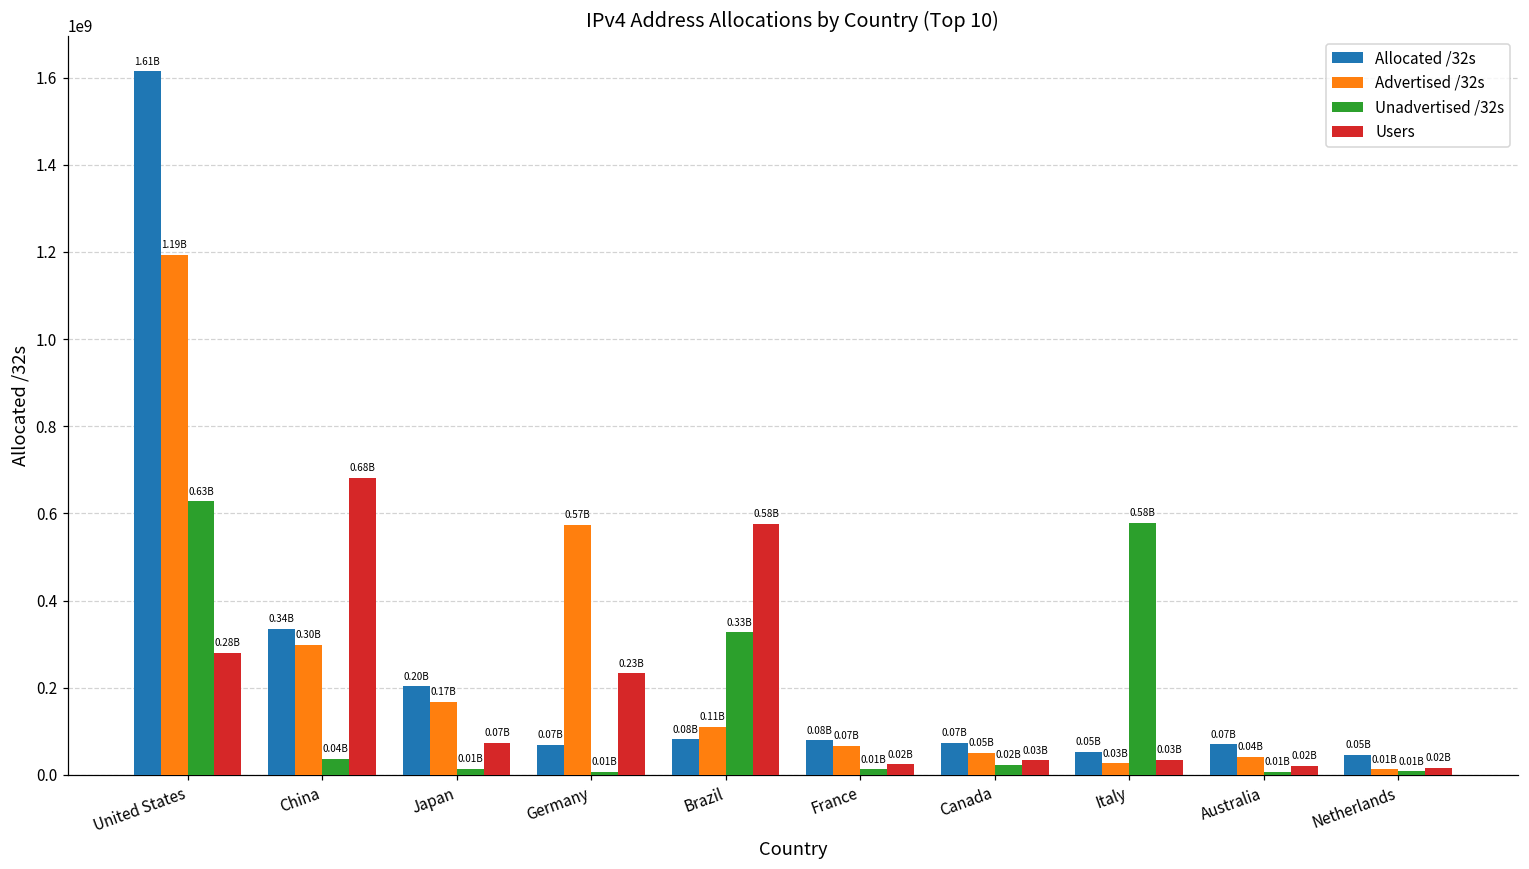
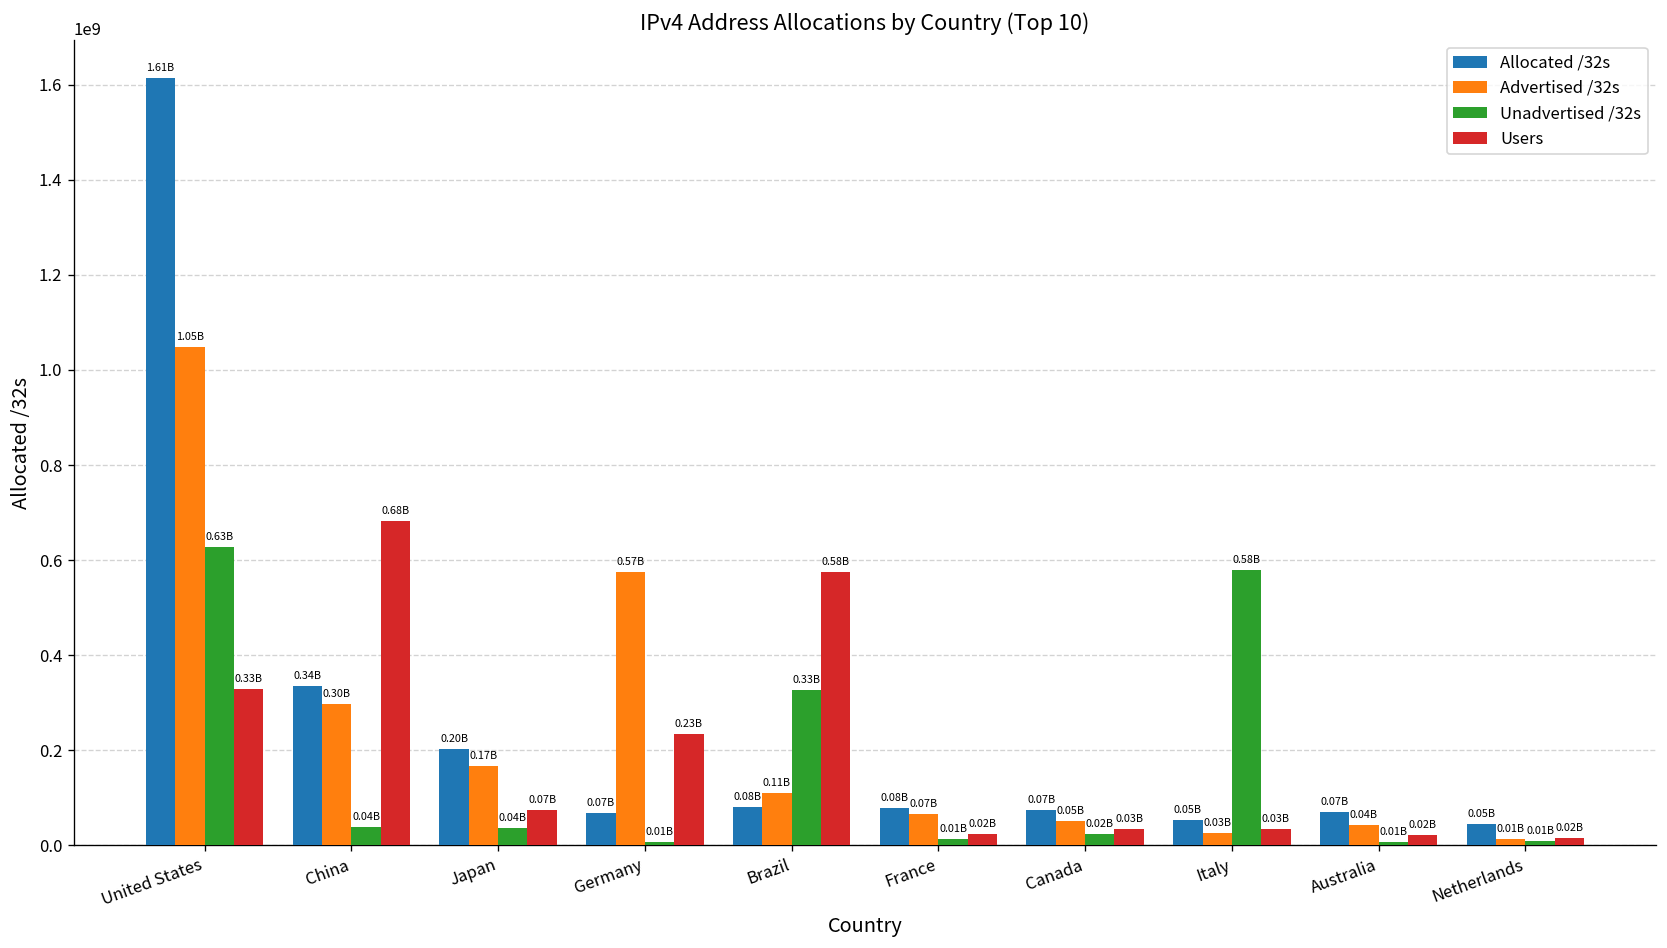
  {
    "Allocated /32s": {
      "United States": "1.61B",
      "China": "0.34B",
      "Japan": "0.20B",
      "Germany": "0.07B",
      "Brazil": "0.08B",
      "France": "0.08B",
      "Canada": "0.07B",
      "Italy": "0.05B",
      "Australia": "0.07B",
      "Netherlands": "0.05B"
    },
    "Advertised /32s": {
-     "United States": "1.19B",
+     "United States": "1.05B",
      "China": "0.30B",
      "Japan": "0.17B",
      "Germany": "0.57B",
      "Brazil": "0.11B",
      "France": "0.07B",
      "Canada": "0.05B",
      "Italy": "0.03B",
      "Australia": "0.04B",
      "Netherlands": "0.01B"
    },
    "Unadvertised /32s": {
      "United States": "0.63B",
      "China": "0.04B",
-     "Japan": "0.01B",
+     "Japan": "0.04B",
      "Germany": "0.01B",
      "Brazil": "0.33B",
      "France": "0.01B",
      "Canada": "0.02B",
      "Italy": "0.58B",
      "Australia": "0.01B",
      "Netherlands": "0.01B"
    },
    "Users": {
-     "United States": "0.28B",
+     "United States": "0.33B",
      "China": "0.68B",
      "Japan": "0.07B",
      "Germany": "0.23B",
      "Brazil": "0.58B",
      "France": "0.02B",
      "Canada": "0.03B",
      "Italy": "0.03B",
      "Australia": "0.02B",
      "Netherlands": "0.02B"
    }
  }
